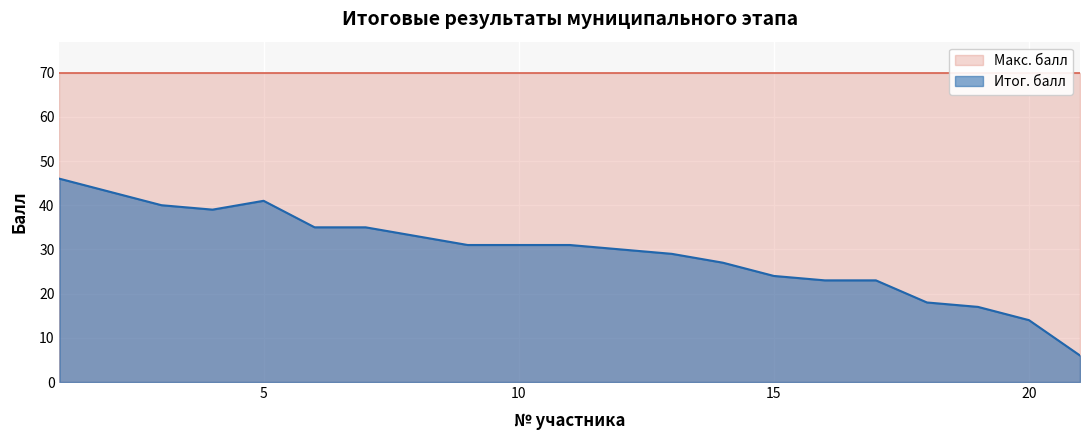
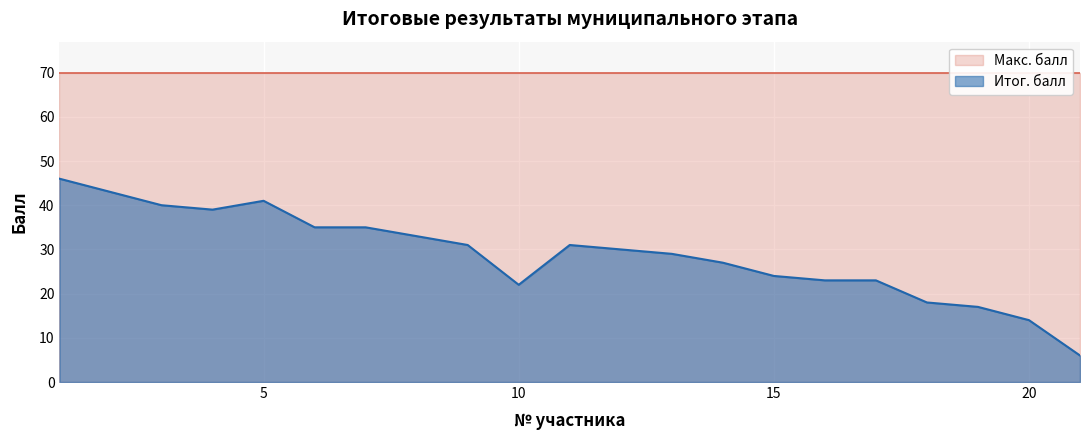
  {
    "Макс. балл": {
      "5": 70,
      "10": 70,
      "15": 70
    },
    "Итог. балл": {
      "5": 41,
-     "10": 31,
+     "10": 22,
      "15": 24,
      "20": 14
    }
  }
